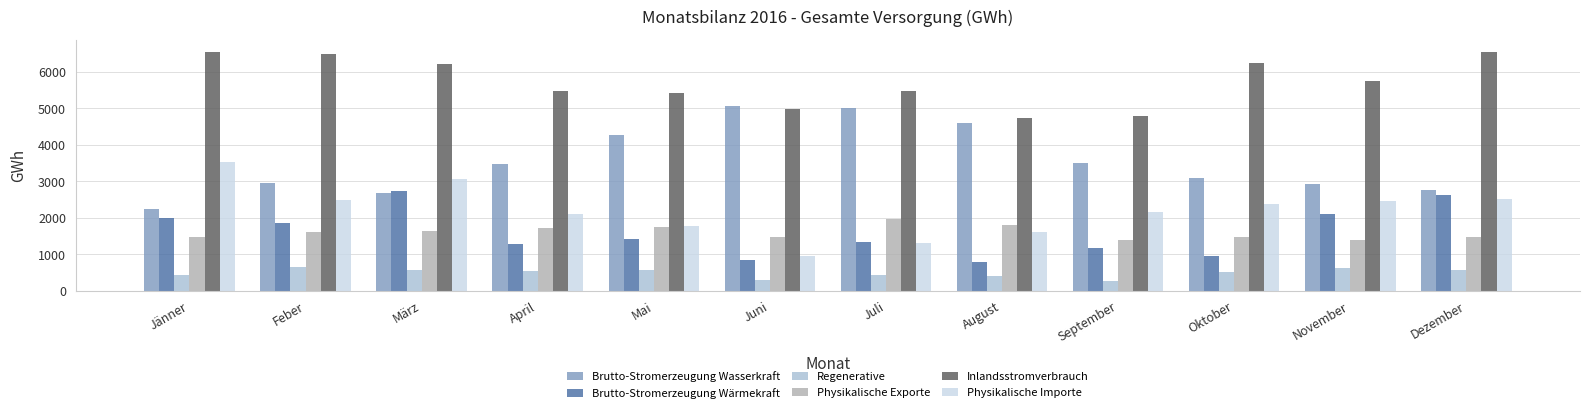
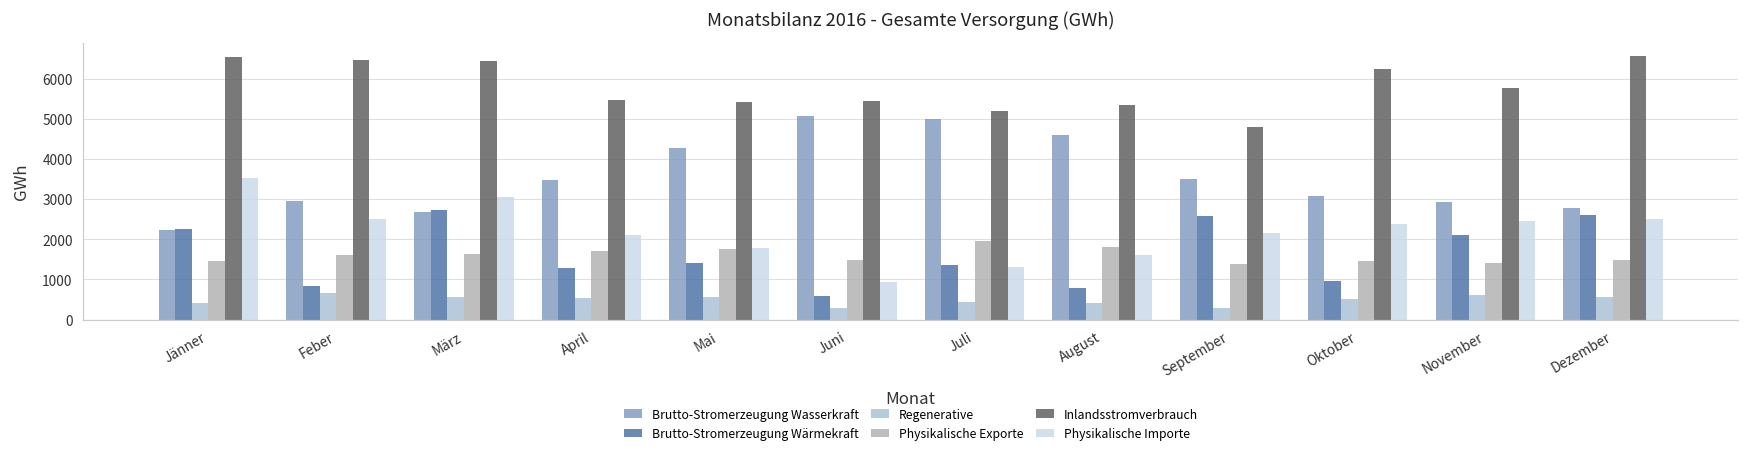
  {
    "Brutto-Stromerzeugung Wärmekraft": {
-     "Jänner": 2000,
-     "Feber": 1900,
+     "Jänner": 2200,
+     "Feber": 800,
      "März": 2700,
      "April": 1300,
      "Mai": 1400,
-     "Juni": 900,
+     "Juni": 600,
      "Juli": 1400,
      "August": 800,
-     "September": 1200,
+     "September": 2600,
      "Oktober": 900,
      "November": 2100,
      "Dezember": 2600
    },
    "Inlandsstromverbrauch": {
      "Jänner": 6600,
      "Feber": 6500,
-     "März": 6200,
+     "März": 6500,
      "April": 5500,
      "Mai": 5400,
-     "Juni": 5000,
-     "Juli": 5500,
-     "August": 4700,
+     "Juni": 5400,
+     "Juli": 5200,
+     "August": 5300,
      "September": 4800,
      "Oktober": 6300,
      "November": 5800,
      "Dezember": 6600
    }
  }
